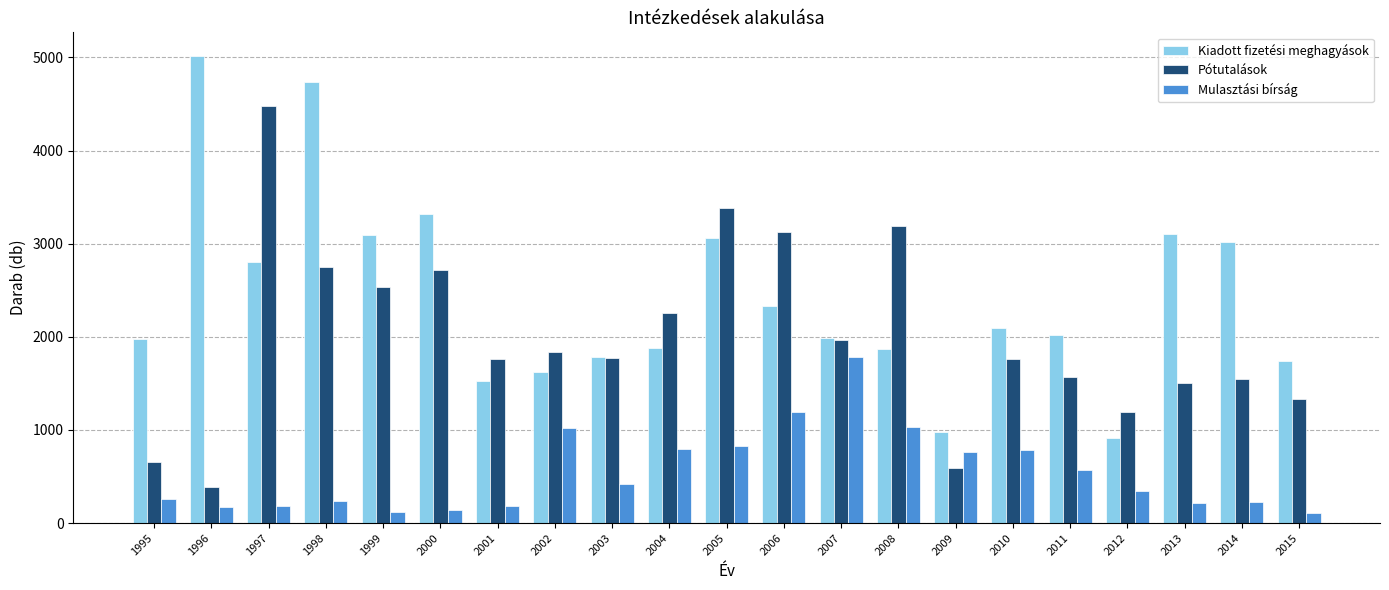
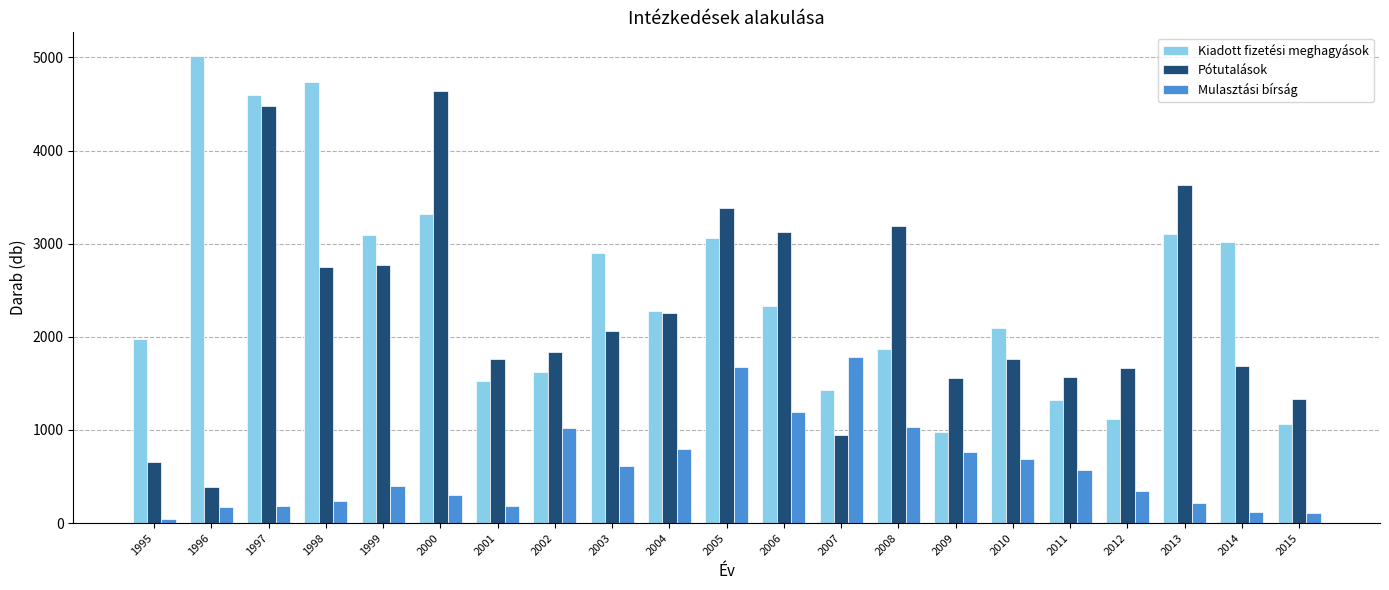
  {
    "Kiadott fizetési meghagyások": {
      "1995": 2000,
      "1996": 5000,
-     "1997": 2800,
+     "1997": 4600,
      "1998": 4700,
      "1999": 3100,
      "2000": 3300,
      "2001": 1500,
      "2002": 1600,
-     "2003": 1800,
-     "2004": 1900,
+     "2003": 2900,
+     "2004": 2300,
      "2005": 3100,
      "2006": 2300,
-     "2007": 2000,
+     "2007": 1400,
      "2008": 1900,
      "2009": 1000,
      "2010": 2100,
-     "2011": 2000,
-     "2012": 900,
+     "2011": 1300,
+     "2012": 1100,
      "2013": 3100,
      "2014": 3000,
-     "2015": 1700
+     "2015": 1100
    },
    "Pótutalások": {
      "1995": 700,
      "1996": 400,
      "1997": 4500,
      "1998": 2700,
-     "1999": 2500,
-     "2000": 2700,
+     "1999": 2800,
+     "2000": 4600,
      "2001": 1800,
      "2002": 1800,
-     "2003": 1800,
+     "2003": 2100,
      "2004": 2300,
      "2005": 3400,
      "2006": 3100,
-     "2007": 2000,
+     "2007": 900,
      "2008": 3200,
-     "2009": 600,
+     "2009": 1600,
      "2010": 1800,
      "2011": 1600,
-     "2012": 1200,
-     "2013": 1500,
-     "2014": 1500,
+     "2012": 1700,
+     "2013": 3600,
+     "2014": 1700,
      "2015": 1300
    },
    "Mulasztási bírság": {
-     "1995": 300,
+     "1995": 0,
      "1996": 200,
      "1997": 200,
      "1998": 200,
-     "1999": 100,
-     "2000": 100,
+     "1999": 400,
+     "2000": 300,
      "2001": 200,
      "2002": 1000,
-     "2003": 400,
+     "2003": 600,
      "2004": 800,
-     "2005": 800,
+     "2005": 1700,
      "2006": 1200,
      "2007": 1800,
      "2008": 1000,
      "2009": 800,
-     "2010": 800,
+     "2010": 700,
      "2011": 600,
      "2012": 300,
      "2013": 200,
-     "2014": 200,
+     "2014": 100,
      "2015": 100
    }
  }
